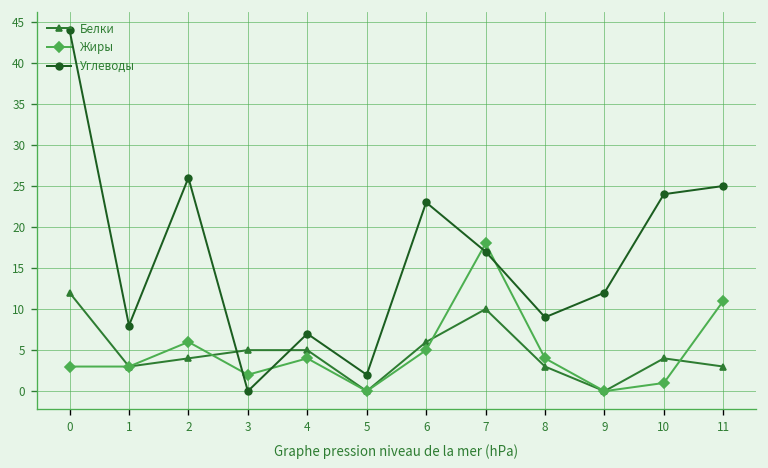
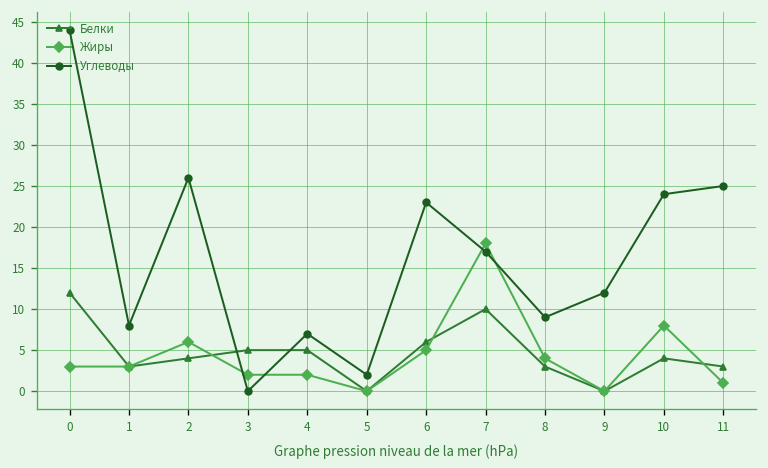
  {
    "Жиры": {
      "0": 3,
      "2": 6,
      "3": 2,
-     "4": 4,
+     "4": 2,
      "6": 5,
      "7": 18,
      "8": 4,
-     "10": 1,
-     "11": 11
+     "10": 8,
+     "11": 1
    }
  }
